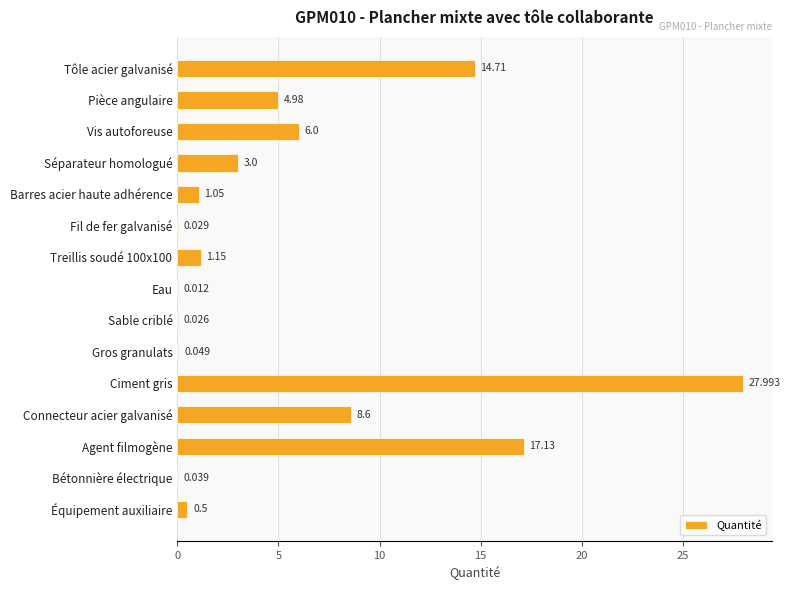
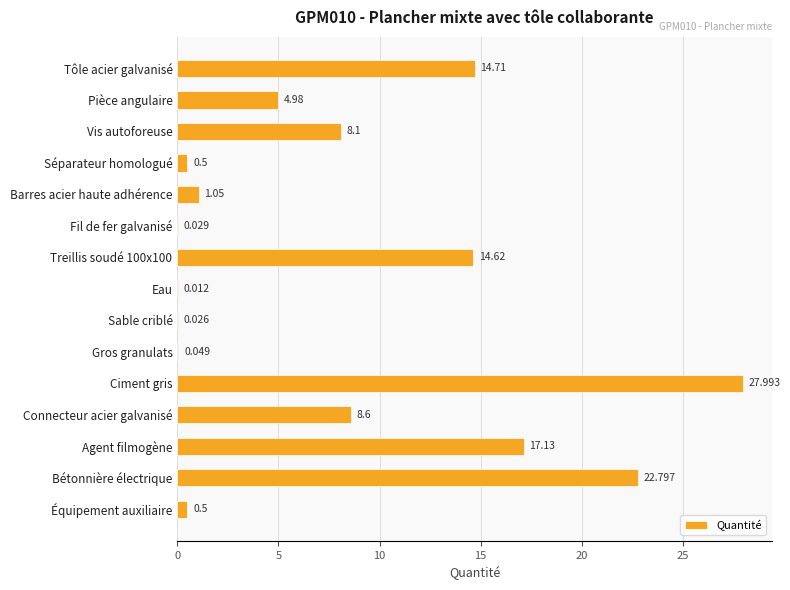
  {
    "Tôle acier galvanisé": 14.71,
    "Pièce angulaire": 4.98,
-   "Vis autoforeuse": 6.0,
-   "Séparateur homologué": 3.0,
+   "Vis autoforeuse": 8.1,
+   "Séparateur homologué": 0.5,
    "Barres acier haute adhérence": 1.05,
    "Fil de fer galvanisé": 0.029,
-   "Treillis soudé 100x100": 1.15,
+   "Treillis soudé 100x100": 14.62,
    "Eau": 0.012,
    "Sable criblé": 0.026,
    "Gros granulats": 0.049,
    "Ciment gris": 27.993,
    "Connecteur acier galvanisé": 8.6,
    "Agent filmogène": 17.13,
-   "Bétonnière électrique": 0.039,
+   "Bétonnière électrique": 22.797,
    "Équipement auxiliaire": 0.5
  }
